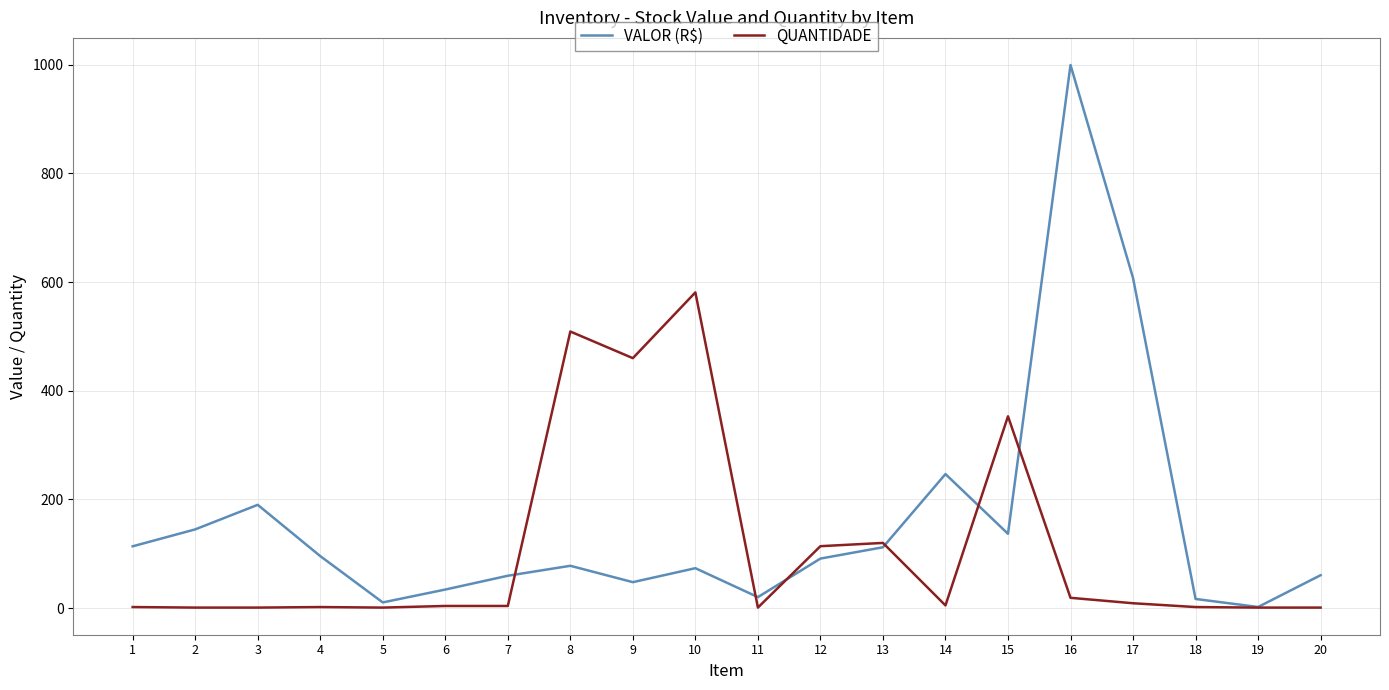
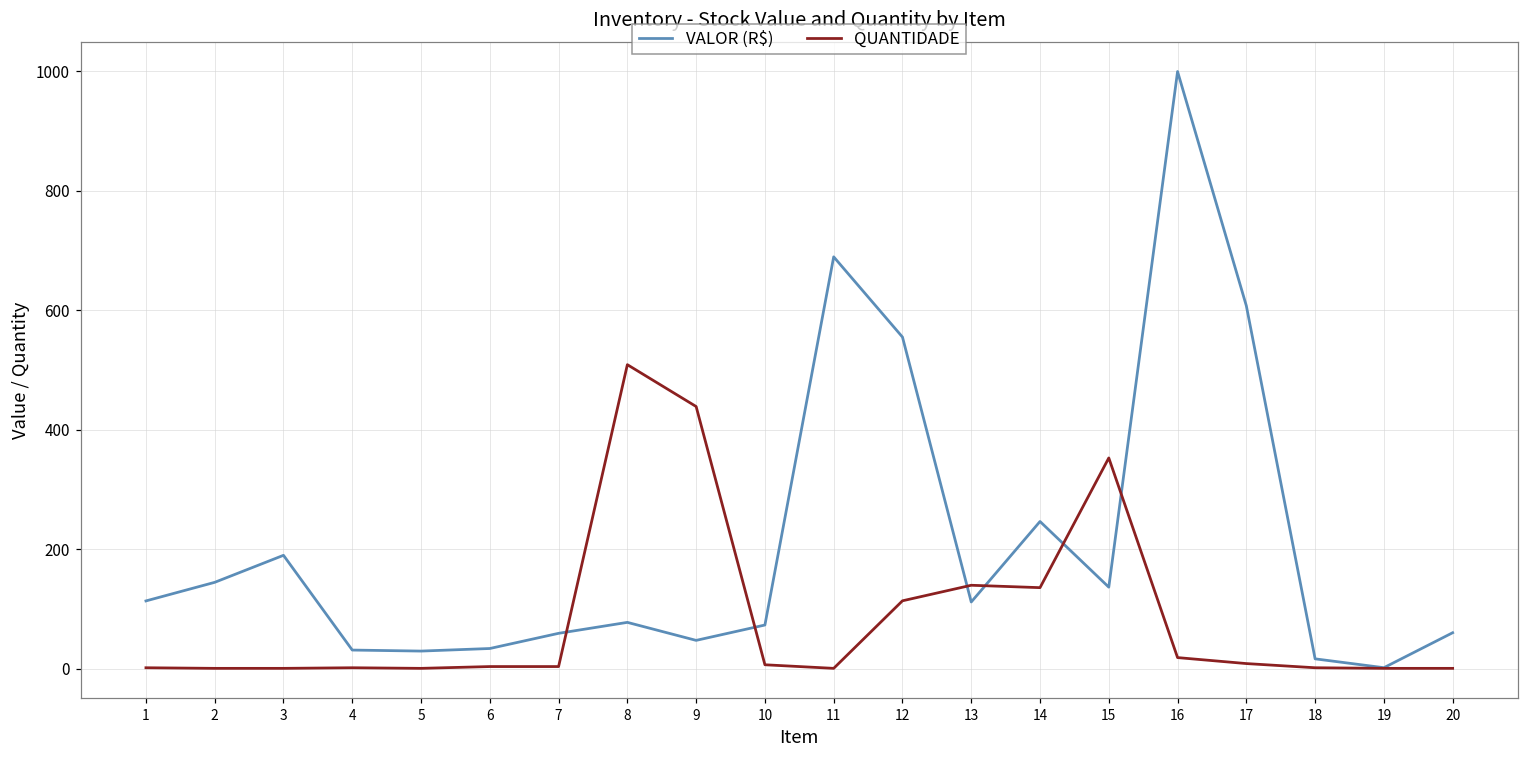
  {
    "VALOR (R$)": {
      "1": 110,
      "2": 140,
      "3": 190,
-     "4": 100,
-     "5": 10,
+     "4": 30,
+     "5": 30,
      "6": 30,
      "7": 60,
      "8": 80,
      "9": 50,
      "10": 70,
-     "11": 20,
-     "12": 90,
+     "11": 690,
+     "12": 560,
      "13": 110,
      "14": 250,
      "15": 140,
      "16": 1000,
      "17": 610,
      "18": 20,
      "20": 60
    },
    "QUANTIDADE": {
      "1": 0,
      "2": 0,
      "3": 0,
      "4": 0,
      "5": 0,
      "6": 0,
      "7": 0,
      "8": 510,
-     "9": 460,
-     "10": 580,
+     "9": 440,
+     "10": 10,
      "11": 0,
      "12": 110,
-     "13": 120,
-     "14": 10,
+     "13": 140,
+     "14": 140,
      "15": 350,
      "16": 20,
      "17": 10,
      "18": 0,
      "20": 0
    }
  }
